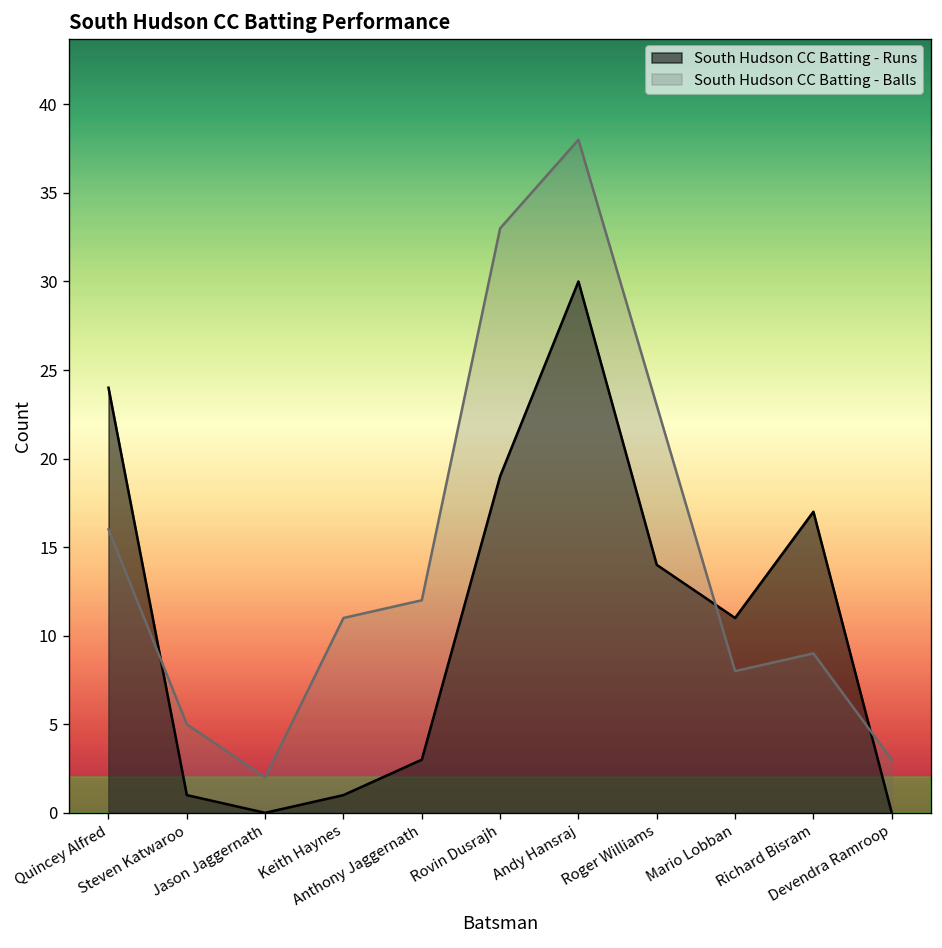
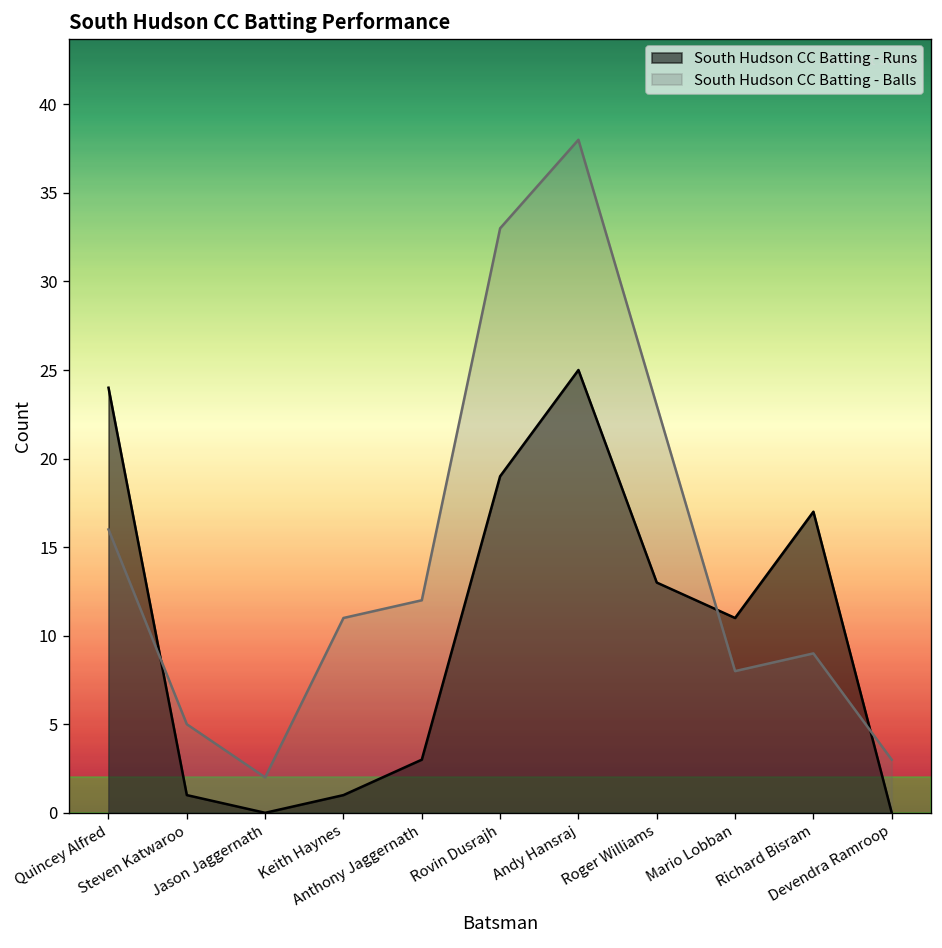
  {
    "South Hudson CC Batting - Runs": {
      "Quincey Alfred": 24,
      "Steven Katwaroo": 1,
      "Jason Jaggernath": 0,
      "Keith Haynes": 1,
      "Anthony Jaggernath": 3,
      "Rovin Dusrajh": 19,
-     "Andy Hansraj": 30,
-     "Roger Williams": 14,
+     "Andy Hansraj": 25,
+     "Roger Williams": 13,
      "Mario Lobban": 11,
      "Richard Bisram": 17,
      "Devendra Ramroop": 0
    },
    "South Hudson CC Batting - Balls": {
      "Quincey Alfred": 16,
      "Steven Katwaroo": 5,
      "Jason Jaggernath": 2,
      "Keith Haynes": 11,
      "Anthony Jaggernath": 12,
      "Rovin Dusrajh": 33,
      "Andy Hansraj": 38,
      "Roger Williams": 23,
      "Mario Lobban": 8,
      "Richard Bisram": 9,
      "Devendra Ramroop": 3
    }
  }
